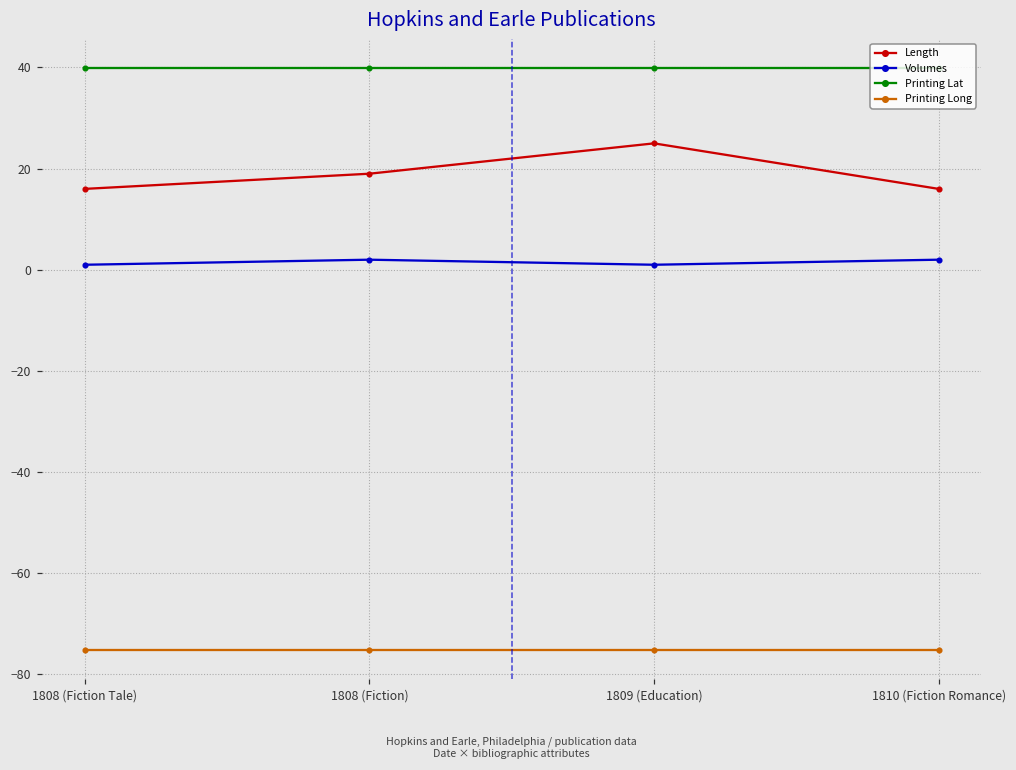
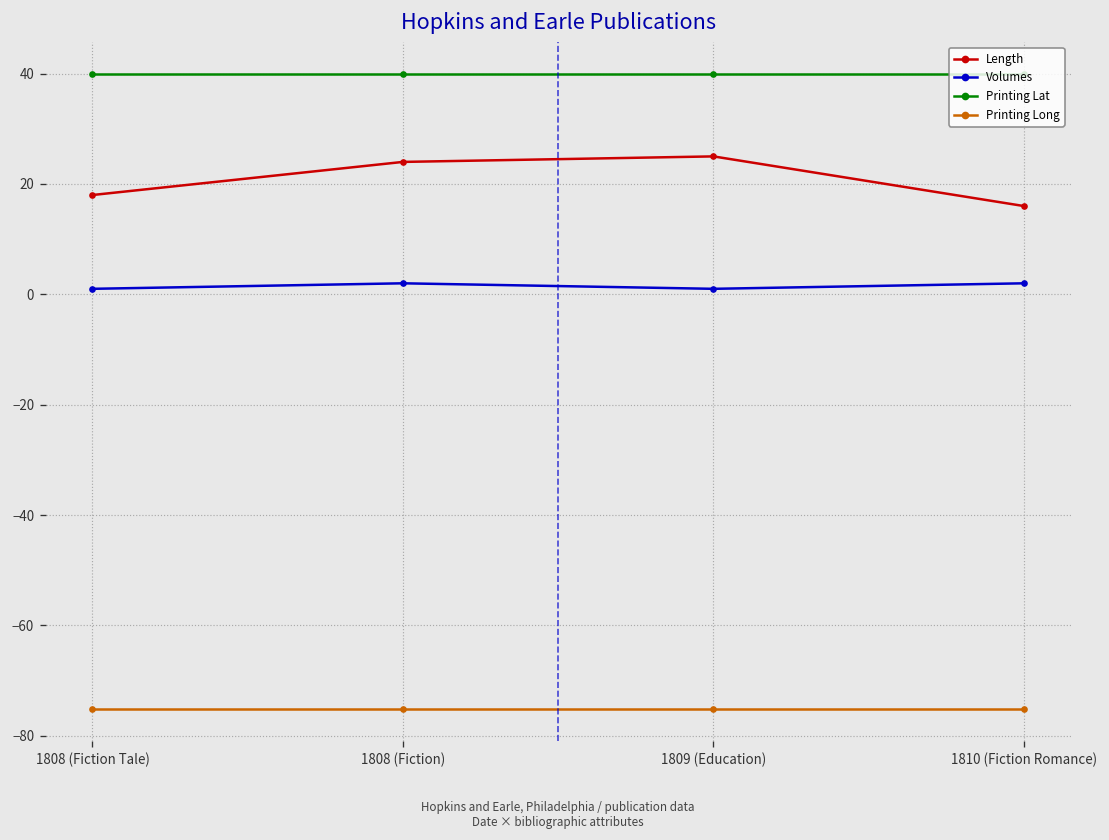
  {
    "Length": {
-     "1808 (Fiction Tale)": 16,
-     "1808 (Fiction)": 19,
+     "1808 (Fiction Tale)": 18,
+     "1808 (Fiction)": 24,
      "1809 (Education)": 25,
      "1810 (Fiction Romance)": 16
    },
    "Volumes": {
      "1808 (Fiction Tale)": 1,
      "1808 (Fiction)": 2,
      "1809 (Education)": 1,
      "1810 (Fiction Romance)": 2
    },
    "Printing Lat": {
      "1808 (Fiction Tale)": 40,
      "1808 (Fiction)": 40,
      "1809 (Education)": 40
    },
    "Printing Long": {
      "1808 (Fiction Tale)": -75,
      "1808 (Fiction)": -75,
      "1809 (Education)": -75,
      "1810 (Fiction Romance)": -75
    }
  }
